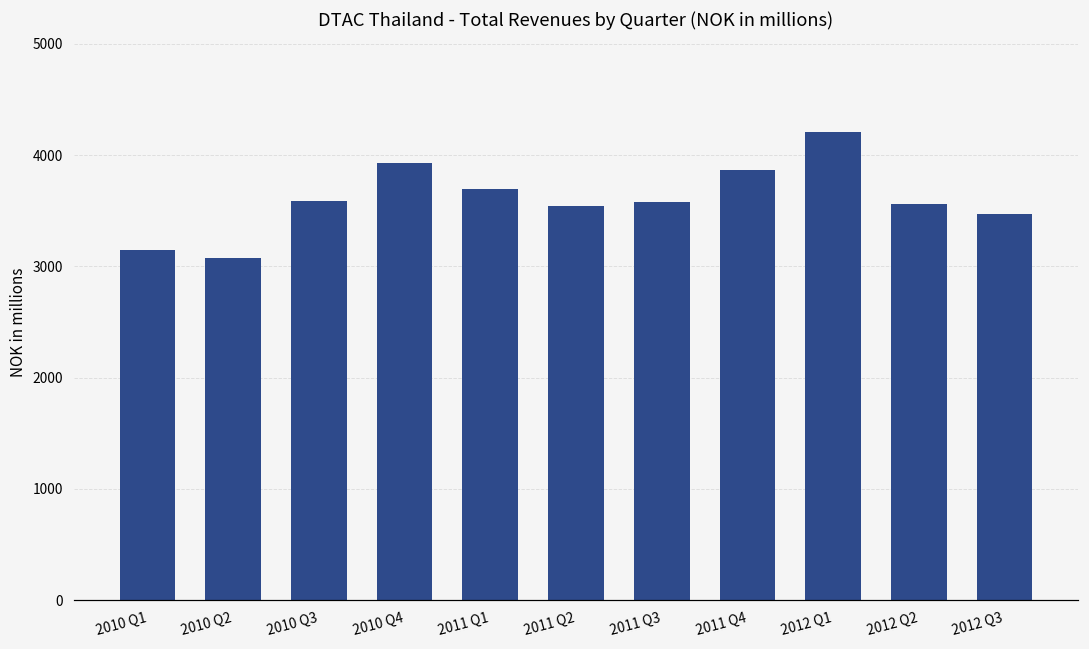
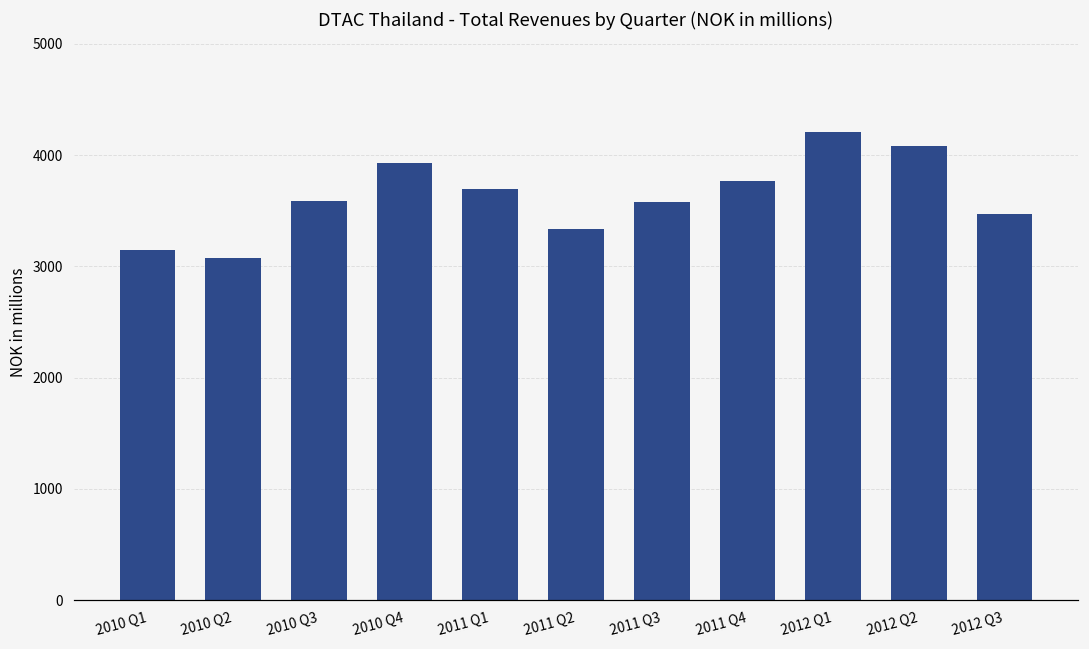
  {
    "2010 Q1": 3140,
    "2010 Q2": 3080,
    "2010 Q3": 3590,
    "2010 Q4": 3930,
    "2011 Q1": 3690,
-   "2011 Q2": 3550,
+   "2011 Q2": 3340,
    "2011 Q3": 3580,
-   "2011 Q4": 3860,
+   "2011 Q4": 3770,
    "2012 Q1": 4210,
-   "2012 Q2": 3560,
+   "2012 Q2": 4080,
    "2012 Q3": 3470
  }
